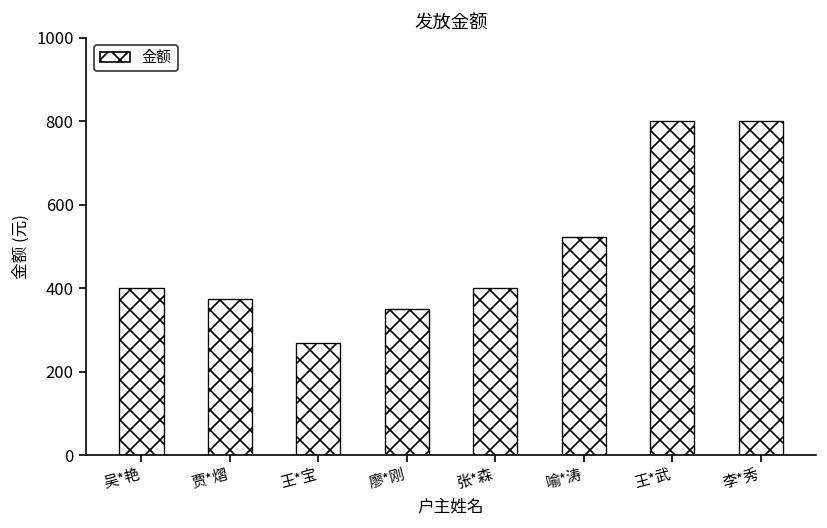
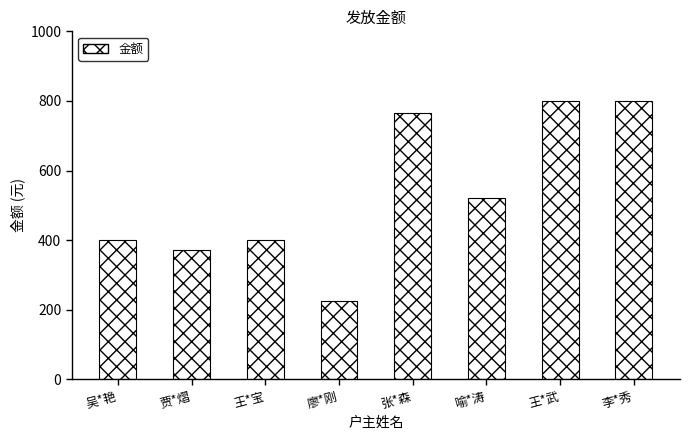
  {
    "吴*艳": 400,
    "贾*熠": 370,
-   "王*宝": 270,
-   "廖*刚": 350,
-   "张*森": 400,
+   "王*宝": 400,
+   "廖*刚": 220,
+   "张*森": 760,
    "喻*涛": 520,
    "王*武": 800,
    "李*秀": 800
  }
